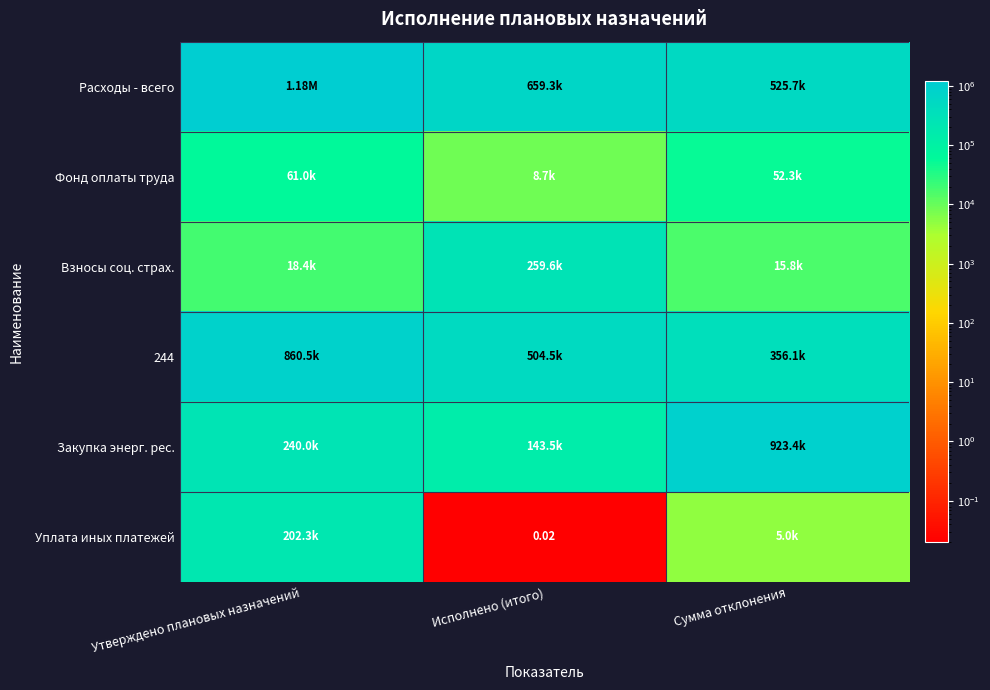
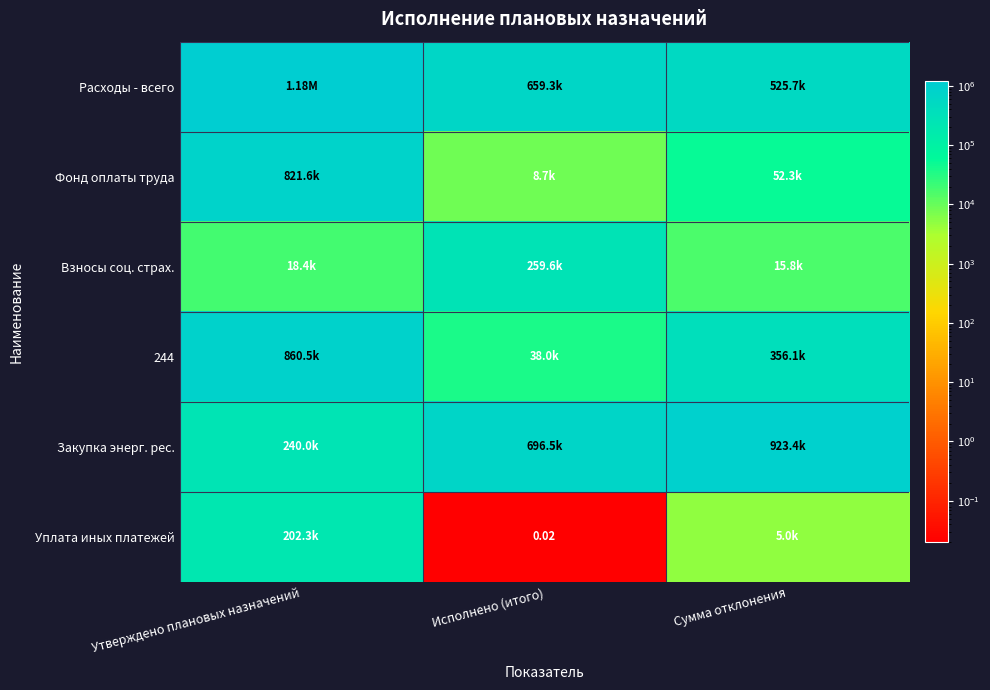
  {
    "Расходы - всего": {
      "Утверждено плановых назначений": "1.18M",
      "Исполнено (итого)": "659.3k",
      "Сумма отклонения": "525.7k"
    },
    "Фонд оплаты труда": {
-     "Утверждено плановых назначений": "61.0k",
+     "Утверждено плановых назначений": "821.6k",
      "Исполнено (итого)": "8.7k",
      "Сумма отклонения": "52.3k"
    },
    "Взносы соц. страх.": {
      "Утверждено плановых назначений": "18.4k",
      "Исполнено (итого)": "259.6k",
      "Сумма отклонения": "15.8k"
    },
    "244": {
      "Утверждено плановых назначений": "860.5k",
-     "Исполнено (итого)": "504.5k",
+     "Исполнено (итого)": "38.0k",
      "Сумма отклонения": "356.1k"
    },
    "Закупка энерг. рес.": {
      "Утверждено плановых назначений": "240.0k",
-     "Исполнено (итого)": "143.5k",
+     "Исполнено (итого)": "696.5k",
      "Сумма отклонения": "923.4k"
    },
    "Уплата иных платежей": {
      "Утверждено плановых назначений": "202.3k",
      "Исполнено (итого)": "0.02",
      "Сумма отклонения": "5.0k"
    }
  }
